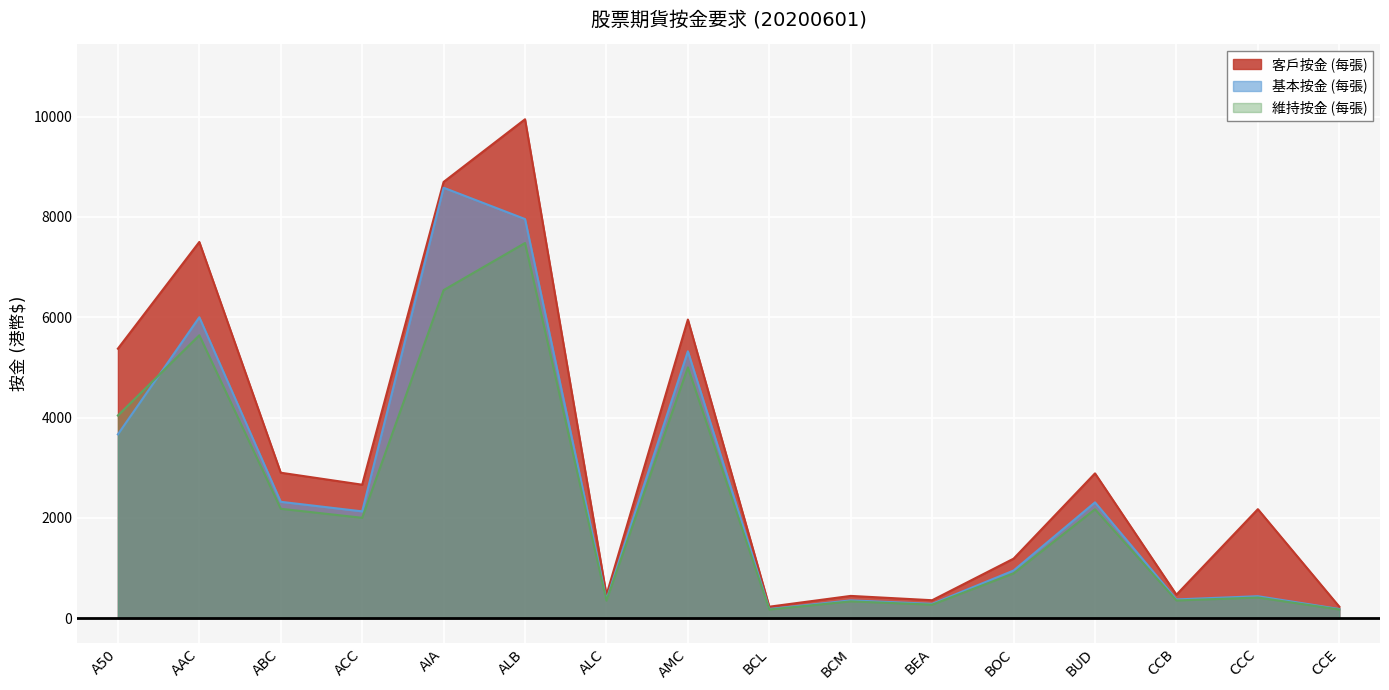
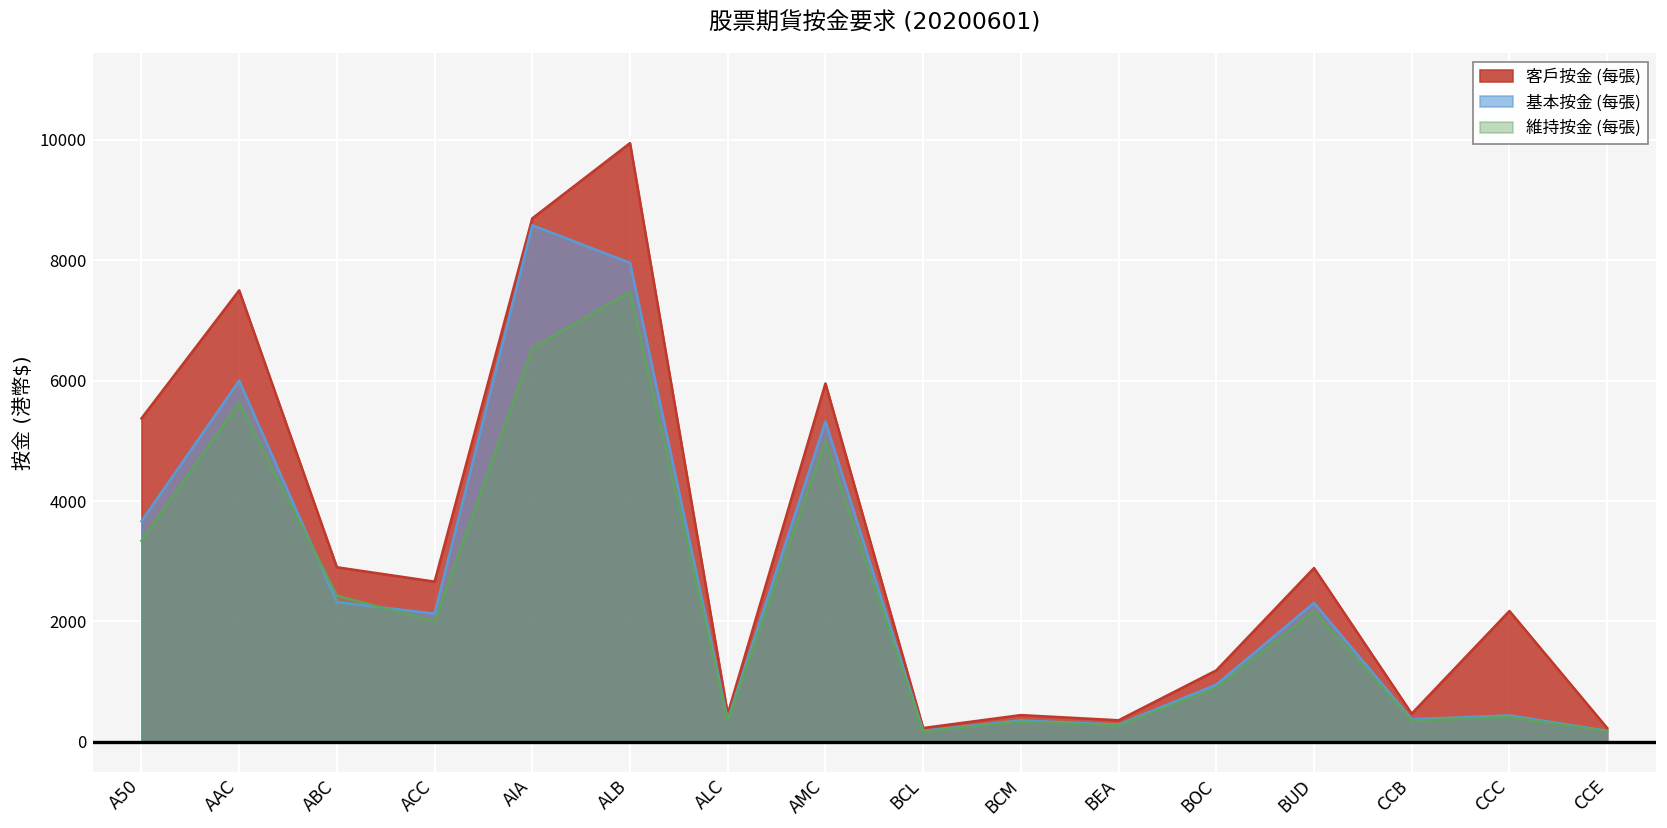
  {
    "客戶按金 (每張)": {
      "A50": 5400,
      "AAC": 7500,
      "ABC": 2900,
      "ACC": 2700,
      "AIA": 8700,
      "ALB": 9900,
      "ALC": 500,
      "AMC": 6000,
      "BCM": 400,
      "BEA": 400,
      "BOC": 1200,
      "BUD": 2900,
      "CCB": 500,
      "CCC": 2200
    },
    "基本按金 (每張)": {
      "A50": 3700,
      "AAC": 6000,
      "ABC": 2300,
      "ACC": 2100,
      "AIA": 8600,
      "ALB": 8000,
      "AMC": 5300,
      "BOC": 900,
      "BUD": 2300
    },
    "維持按金 (每張)": {
-     "A50": 4000,
+     "A50": 3300,
      "AAC": 5600,
-     "ABC": 2200,
+     "ABC": 2400,
      "ACC": 2000,
      "AIA": 6500,
      "ALB": 7500,
      "AMC": 5000,
      "BOC": 900,
      "BUD": 2200
    }
  }
